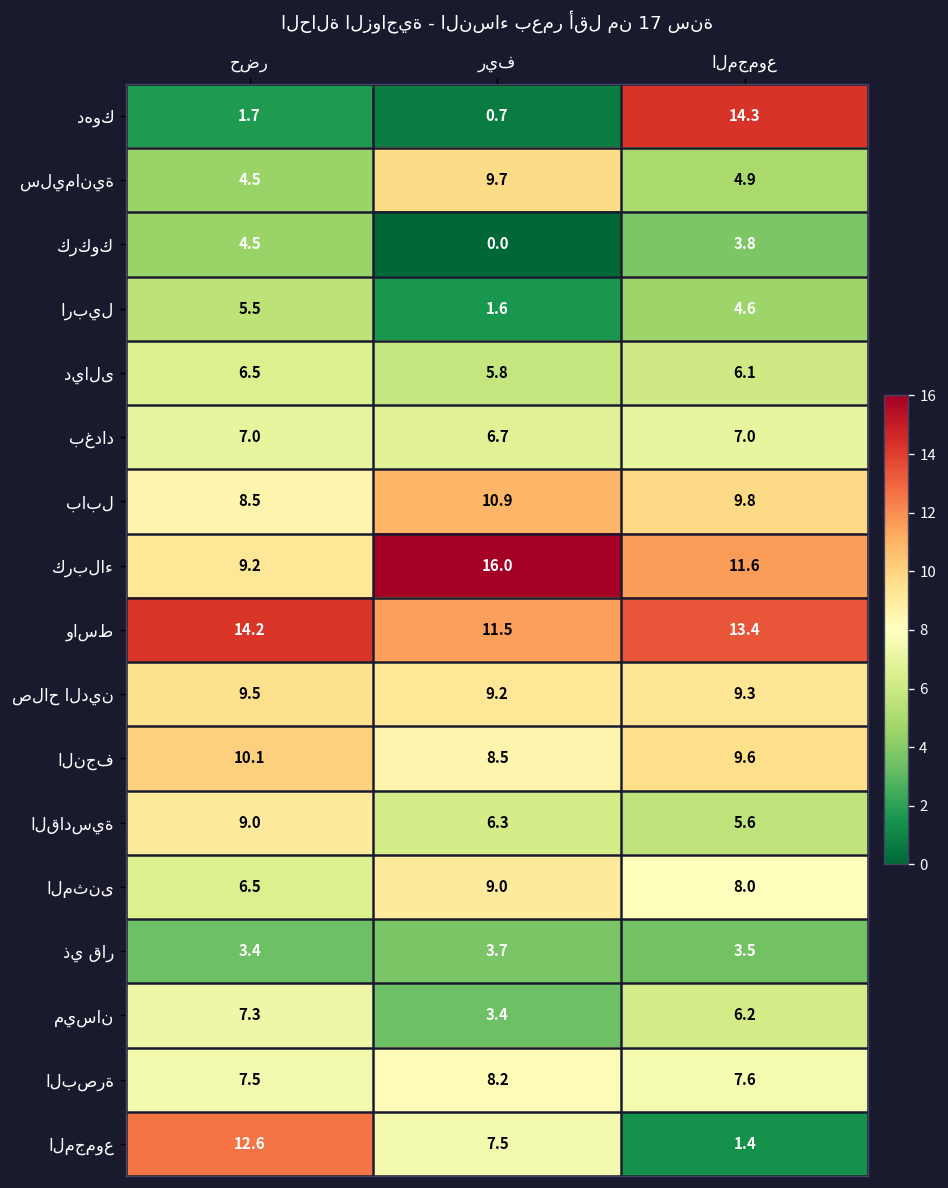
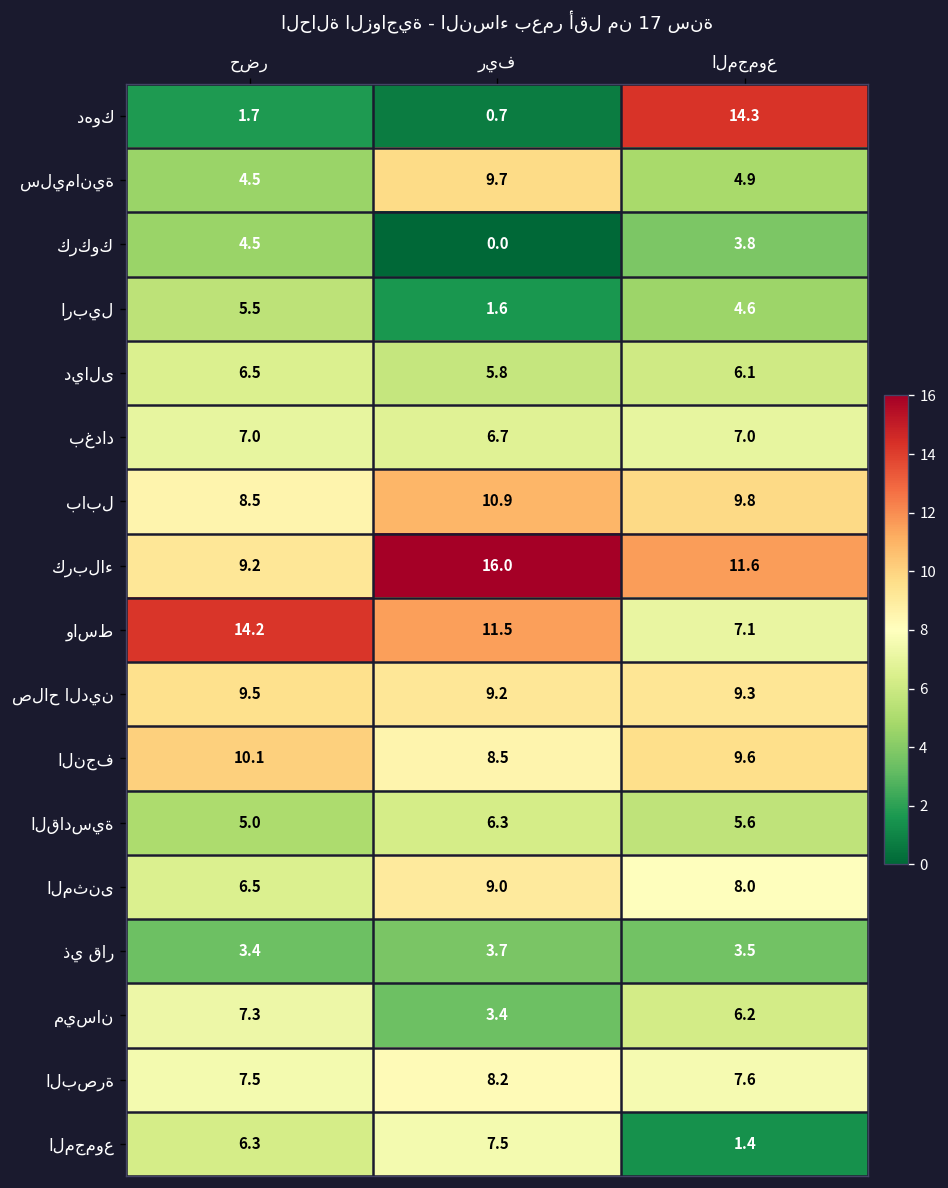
  {
    "دهوك": {
      "حضر": 1.7,
      "ريف": 0.7,
      "المجموع": 14.3
    },
    "سليمانية": {
      "حضر": 4.5,
      "ريف": 9.7,
      "المجموع": 4.9
    },
    "كركوك": {
      "حضر": 4.5,
      "ريف": 0.0,
      "المجموع": 3.8
    },
    "اربيل": {
      "حضر": 5.5,
      "ريف": 1.6,
      "المجموع": 4.6
    },
    "ديالى": {
      "حضر": 6.5,
      "ريف": 5.8,
      "المجموع": 6.1
    },
    "بغداد": {
      "حضر": 7.0,
      "ريف": 6.7,
      "المجموع": 7.0
    },
    "بابل": {
      "حضر": 8.5,
      "ريف": 10.9,
      "المجموع": 9.8
    },
    "كربلاء": {
      "حضر": 9.2,
      "ريف": 16.0,
      "المجموع": 11.6
    },
    "واسط": {
      "حضر": 14.2,
      "ريف": 11.5,
-     "المجموع": 13.4
+     "المجموع": 7.1
    },
    "صلاح الدين": {
      "حضر": 9.5,
      "ريف": 9.2,
      "المجموع": 9.3
    },
    "النجف": {
      "حضر": 10.1,
      "ريف": 8.5,
      "المجموع": 9.6
    },
    "القادسية": {
-     "حضر": 9.0,
+     "حضر": 5.0,
      "ريف": 6.3,
      "المجموع": 5.6
    },
    "المثنى": {
      "حضر": 6.5,
      "ريف": 9.0,
      "المجموع": 8.0
    },
    "ذي قار": {
      "حضر": 3.4,
      "ريف": 3.7,
      "المجموع": 3.5
    },
    "ميسان": {
      "حضر": 7.3,
      "ريف": 3.4,
      "المجموع": 6.2
    },
    "البصرة": {
      "حضر": 7.5,
      "ريف": 8.2,
      "المجموع": 7.6
    },
    "المجموع": {
-     "حضر": 12.6,
+     "حضر": 6.3,
      "ريف": 7.5,
      "المجموع": 1.4
    }
  }
